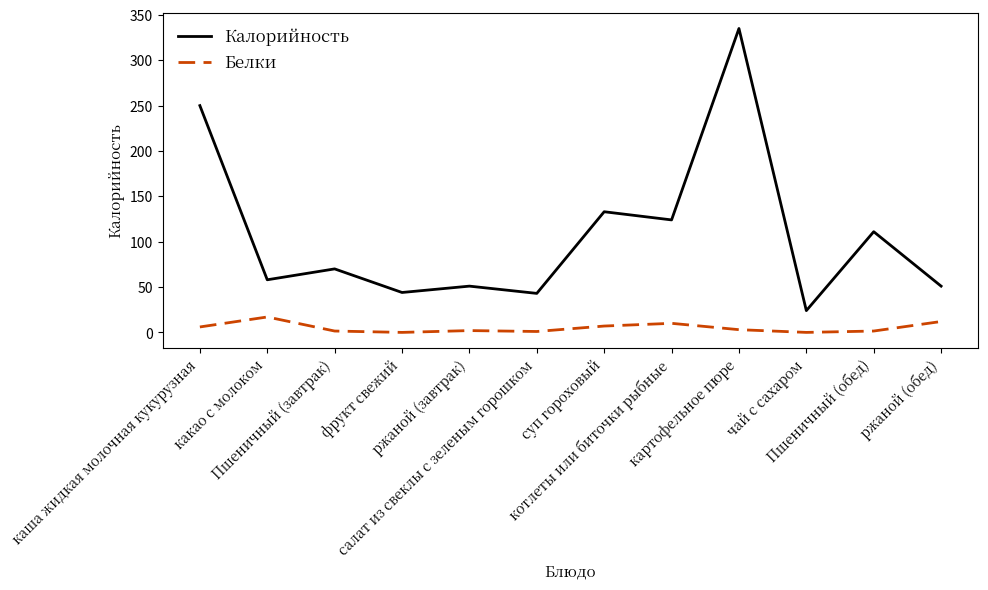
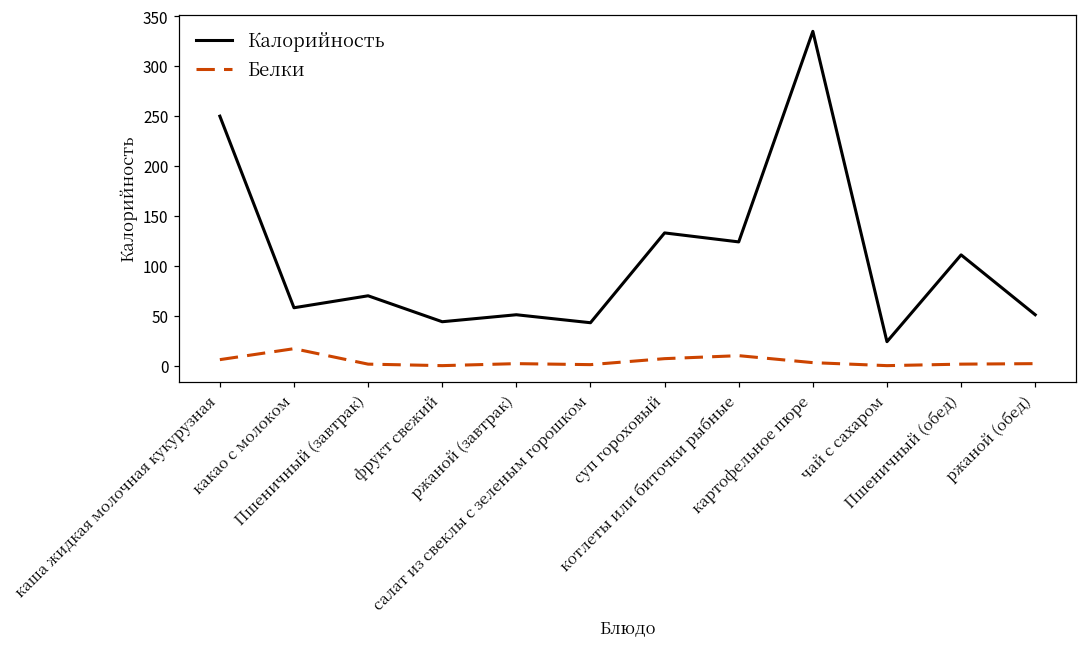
  {
    "Калорийность": {
      "каша жидкая молочная кукурузная": 250,
      "какао с молоком": 60,
      "Пшеничный (завтрак)": 70,
      "фрукт свежий": 40,
      "ржаной (завтрак)": 50,
      "салат из свеклы с зеленым горошком": 40,
      "суп гороховый": 130,
      "котлеты или биточки рыбные": 120,
      "картофельное пюре": 340,
      "чай с сахаром": 20,
      "Пшеничный (обед)": 110,
      "ржаной (обед)": 50
    },
    "Белки": {
      "каша жидкая молочная кукурузная": 10,
      "какао с молоком": 20,
      "Пшеничный (завтрак)": 0,
      "фрукт свежий": 0,
      "ржаной (завтрак)": 0,
      "салат из свеклы с зеленым горошком": 0,
      "суп гороховый": 10,
      "котлеты или биточки рыбные": 10,
      "картофельное пюре": 0,
      "чай с сахаром": 0,
      "Пшеничный (обед)": 0,
-     "ржаной (обед)": 10
+     "ржаной (обед)": 0
    }
  }
